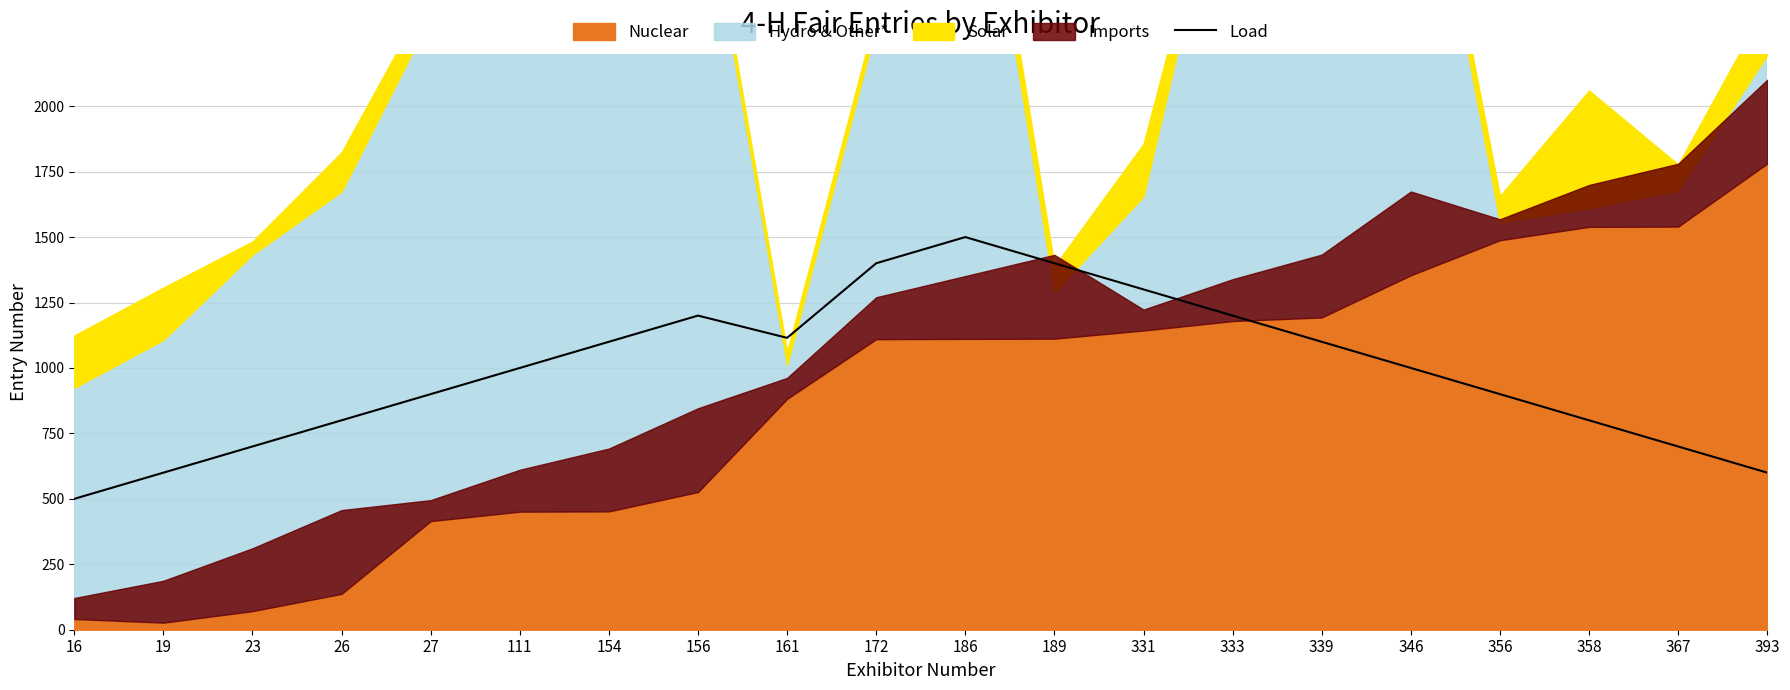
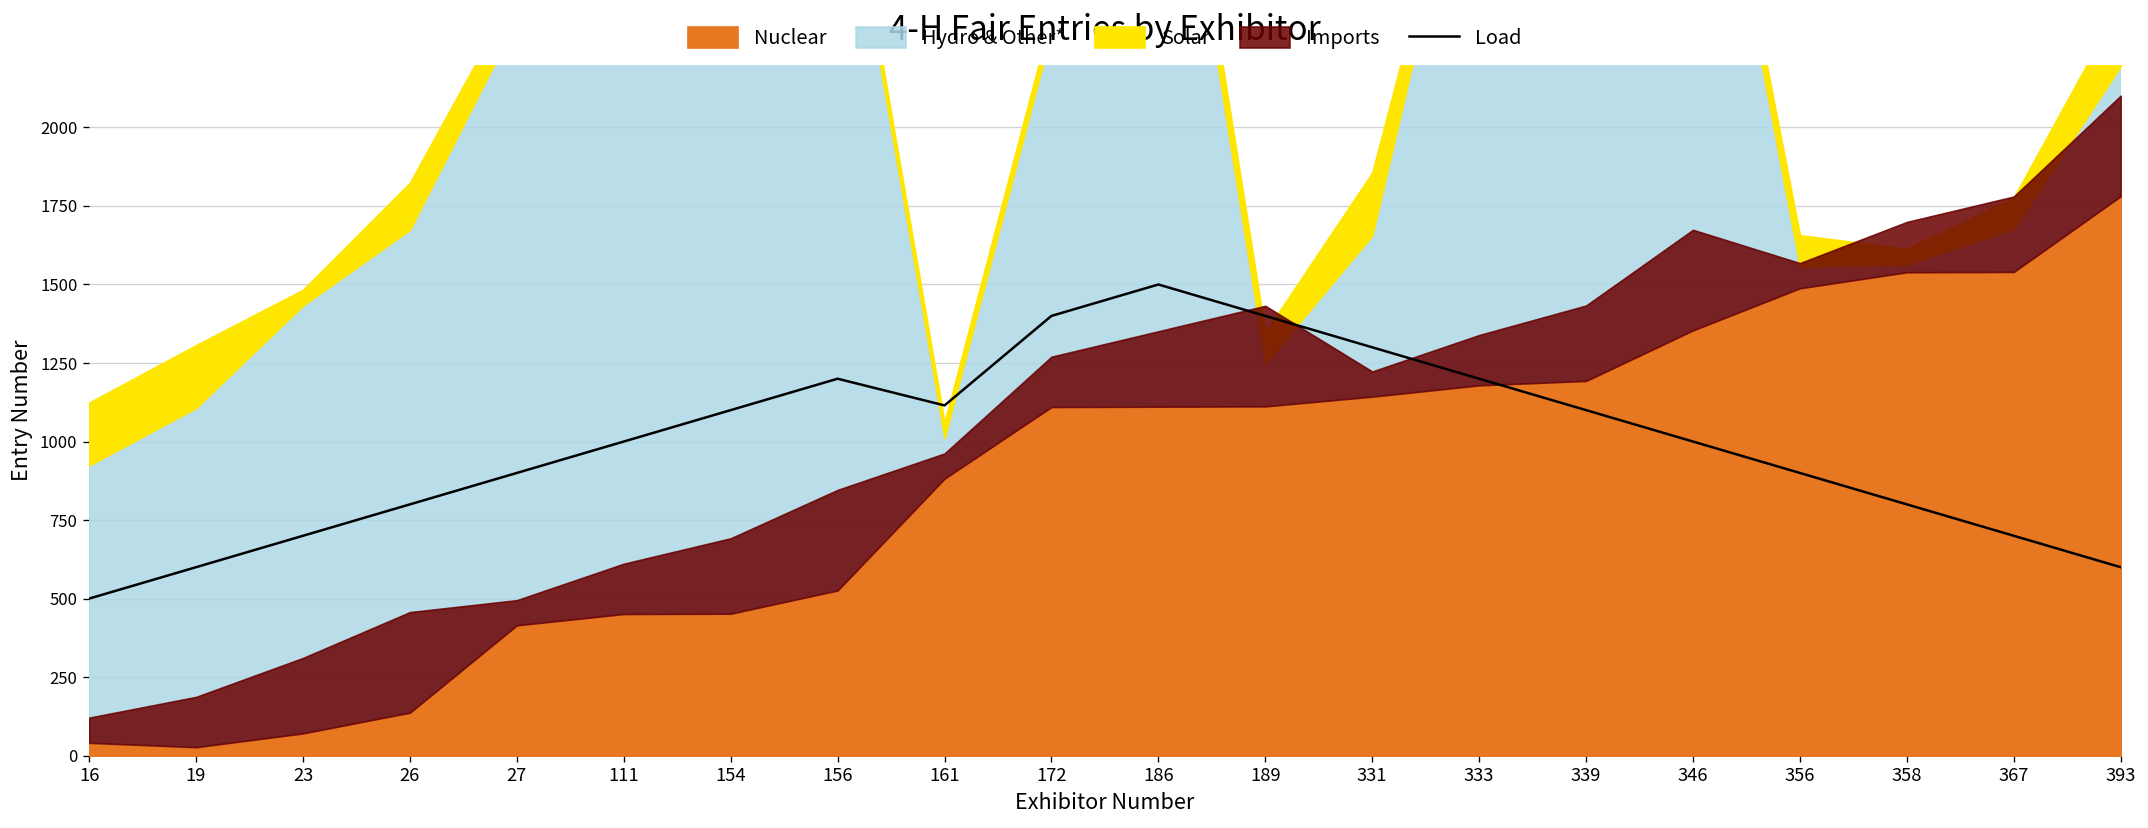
  {
    "Load": {
      "16": 500,
      "19": 600,
      "23": 700,
      "26": 800,
      "27": 900,
      "111": 1000,
      "154": 1100,
      "156": 1200,
      "161": 1120,
      "172": 1400,
      "186": 1500,
      "189": 1400,
      "331": 1300,
      "333": 1200,
      "339": 1100,
      "346": 1000,
      "356": 900,
      "358": 800,
      "367": 700,
      "393": 600
    },
    "Nuclear": {
      "16": 40,
      "19": 30,
      "23": 70,
      "26": 140,
      "27": 420,
      "111": 450,
      "154": 450,
      "156": 530,
      "161": 880,
      "172": 1110,
      "186": 1110,
      "189": 1110,
      "331": 1140,
      "333": 1180,
      "339": 1190,
      "346": 1350,
      "356": 1490,
      "358": 1540,
      "367": 1540,
      "393": 1780
    },
    "Hydro & Other*": {
-     "189": 180,
-     "358": 70
+     "189": 140,
+     "358": 30
    },
    "Solar": {
      "16": 200,
      "19": 200,
      "23": 50,
      "26": 150,
      "161": 50,
      "189": 100,
      "331": 200,
      "356": 100,
-     "358": 450
+     "358": 50
    },
    "Imports": {
      "16": 80,
      "19": 160,
      "23": 240,
      "26": 320,
      "27": 80,
      "111": 160,
      "154": 240,
      "156": 320,
      "161": 80,
      "172": 160,
      "186": 240,
      "189": 320,
      "331": 80,
      "333": 160,
      "339": 240,
      "346": 320,
      "356": 80,
      "358": 160,
      "393": 320
    }
  }
